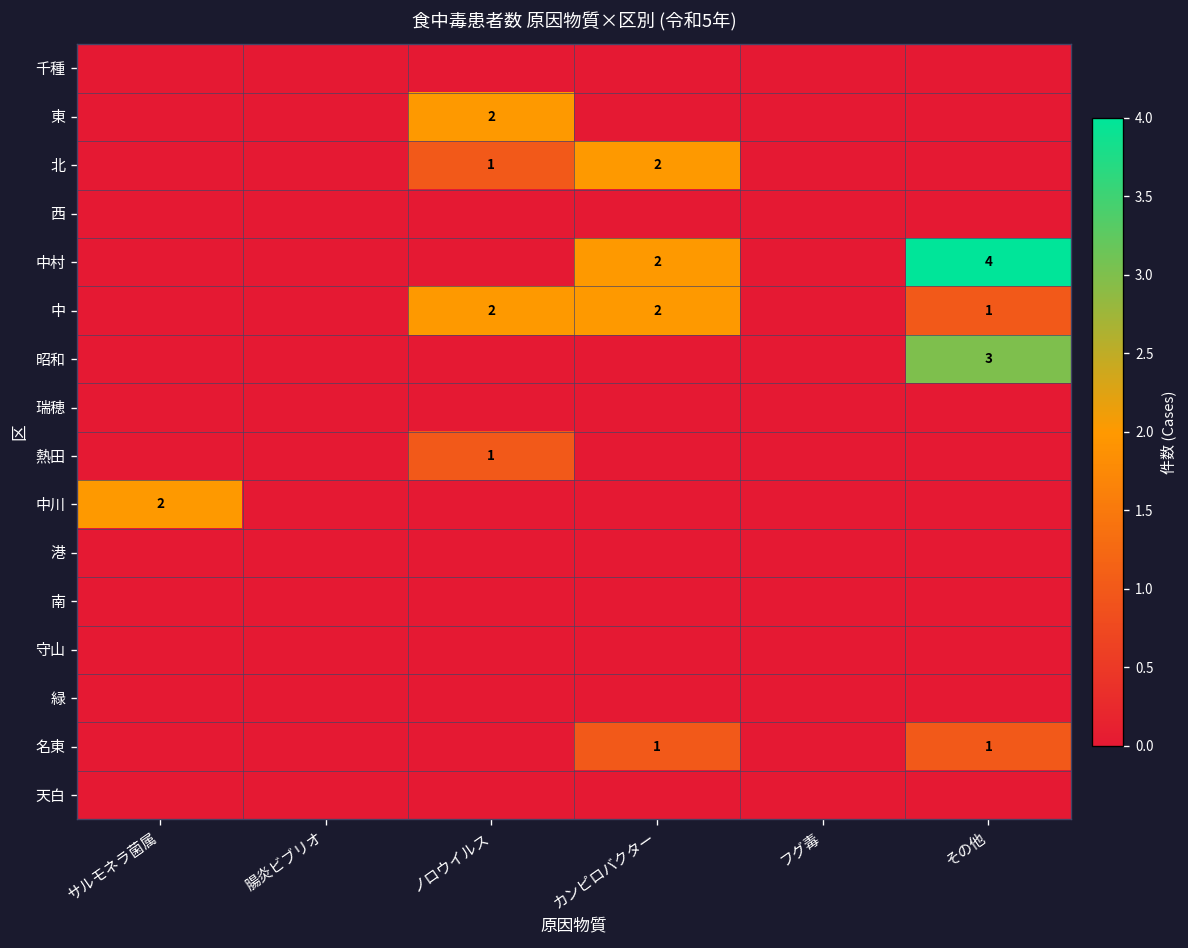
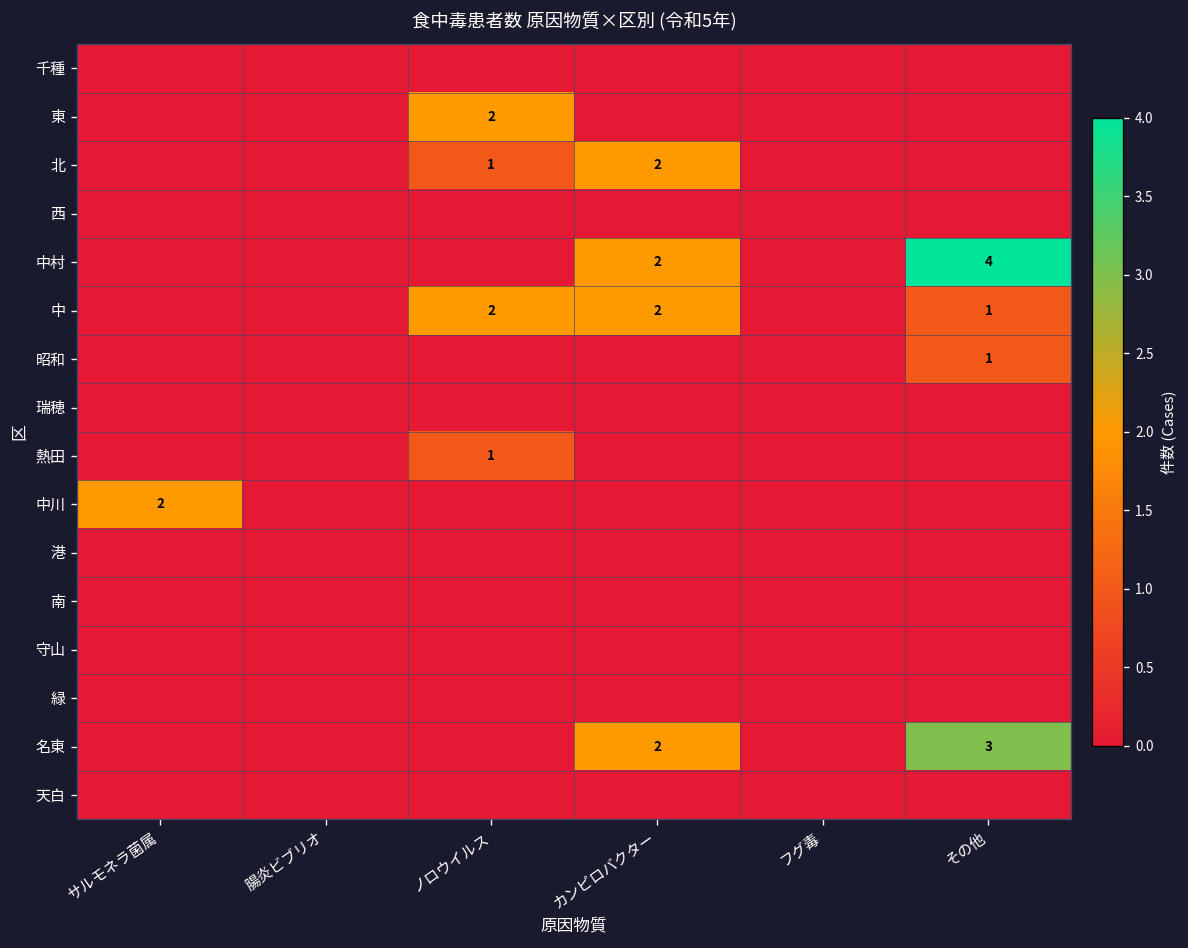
  {
    "東": {
      "ノロウイルス": 2
    },
    "北": {
      "ノロウイルス": 1,
      "カンピロバクター": 2
    },
    "中村": {
      "カンピロバクター": 2,
      "その他": 4
    },
    "中": {
      "ノロウイルス": 2,
      "カンピロバクター": 2,
      "その他": 1
    },
    "昭和": {
-     "その他": 3
+     "その他": 1
    },
    "熱田": {
      "ノロウイルス": 1
    },
    "中川": {
      "サルモネラ菌属": 2
    },
    "名東": {
-     "カンピロバクター": 1,
-     "その他": 1
+     "カンピロバクター": 2,
+     "その他": 3
    }
  }
